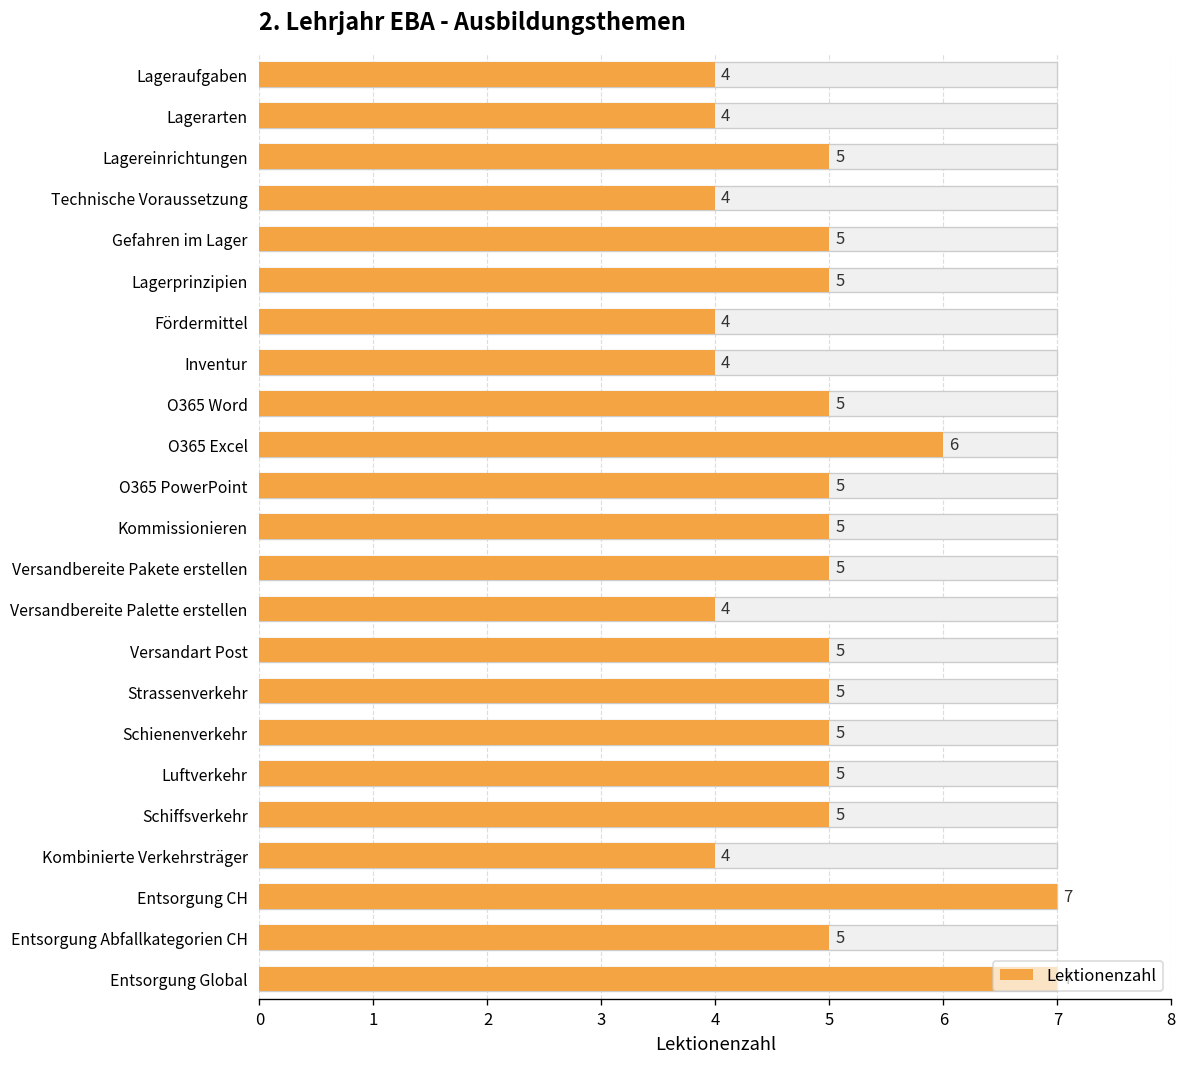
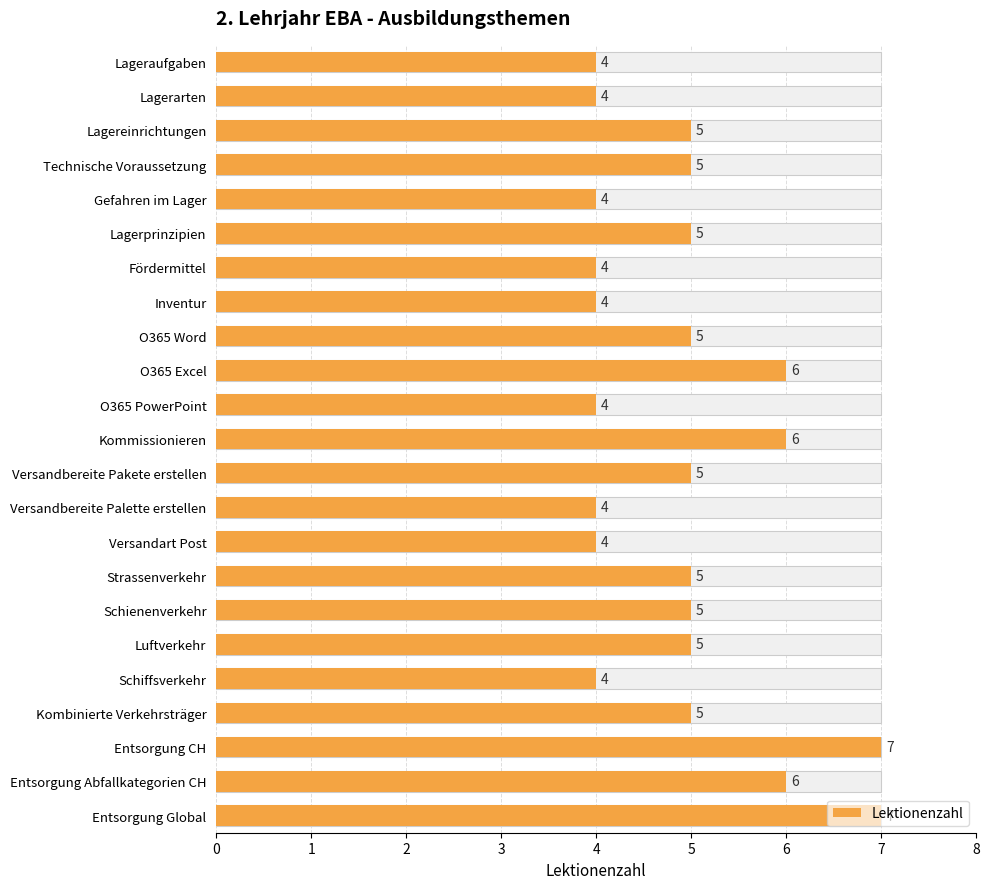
  {
    "Lektionenzahl": {
-     "Technische Voraussetzung": 4,
-     "Gefahren im Lager": 5,
-     "O365 PowerPoint": 5,
-     "Kommissionieren": 5,
-     "Versandart Post": 5,
-     "Schiffsverkehr": 5,
-     "Kombinierte Verkehrsträger": 4,
+     "Technische Voraussetzung": 5,
+     "Gefahren im Lager": 4,
+     "O365 PowerPoint": 4,
+     "Kommissionieren": 6,
+     "Versandart Post": 4,
+     "Schiffsverkehr": 4,
+     "Kombinierte Verkehrsträger": 5,
      "Entsorgung CH": 7,
-     "Entsorgung Abfallkategorien CH": 5
+     "Entsorgung Abfallkategorien CH": 6
    }
  }
